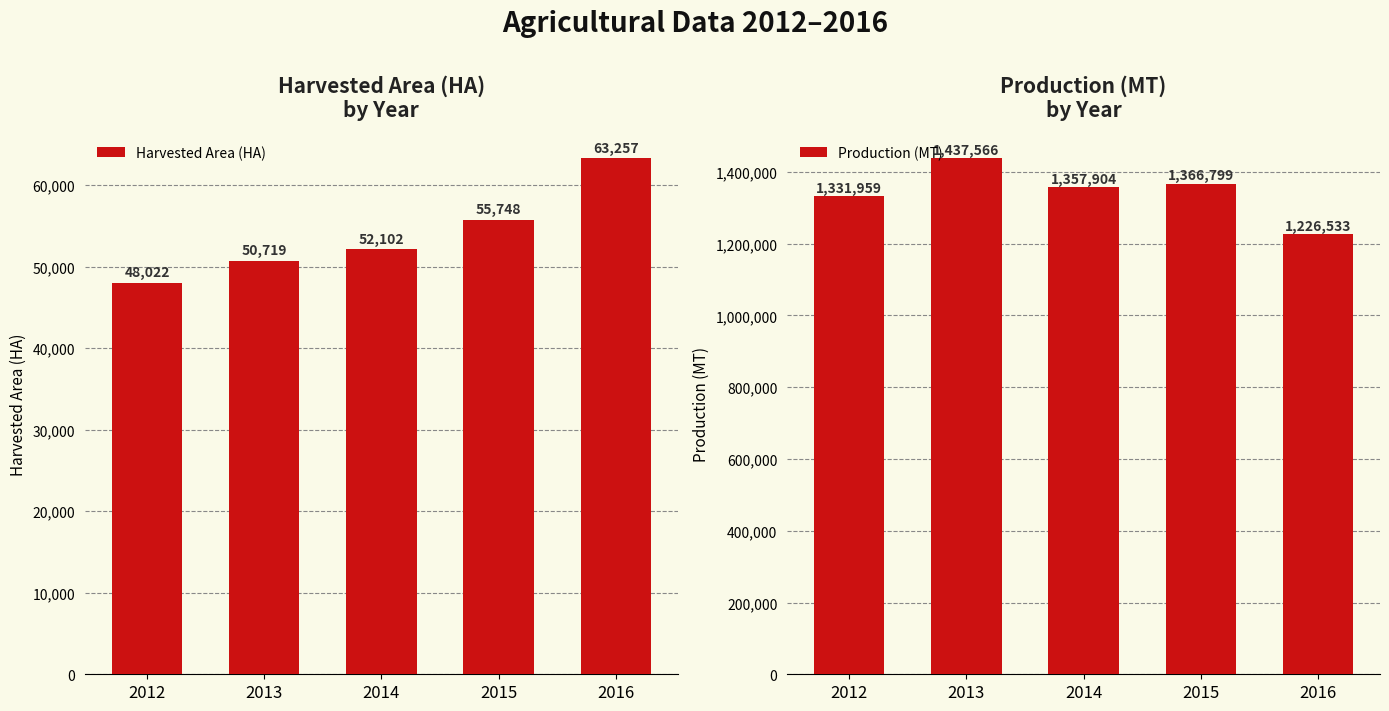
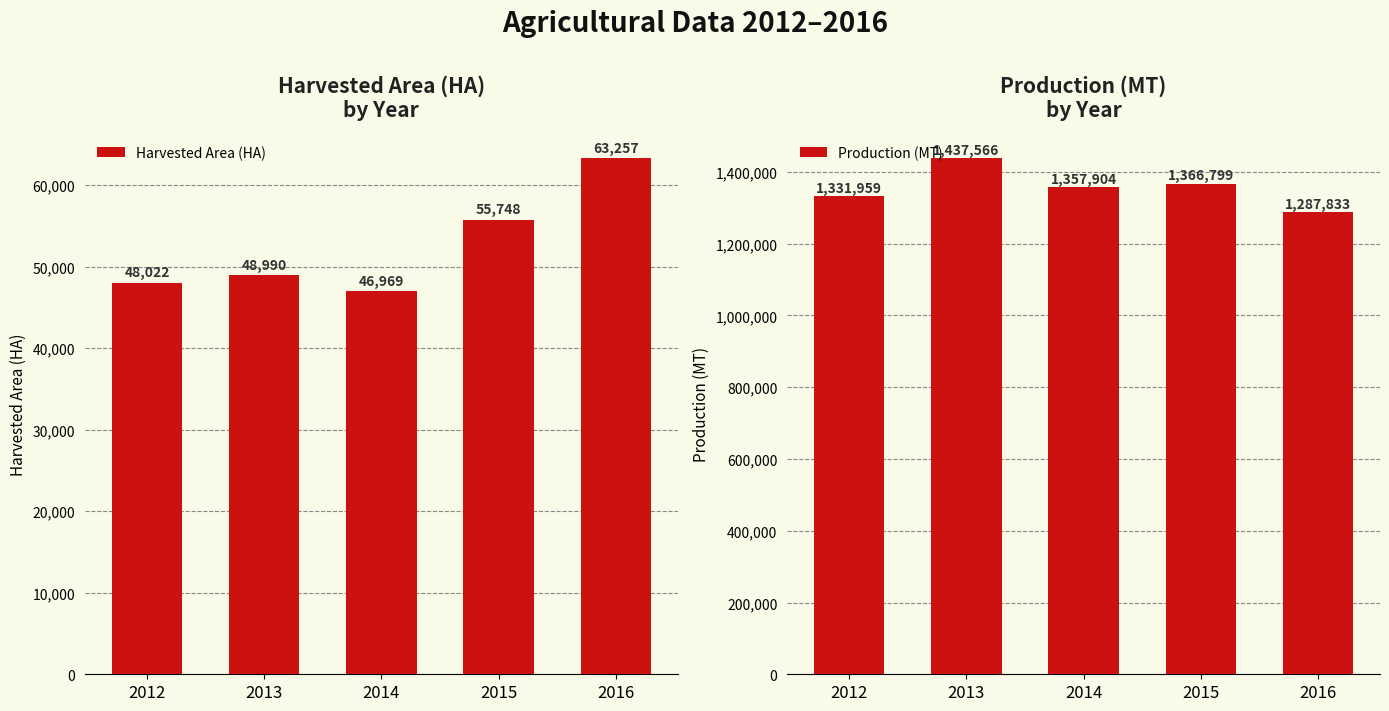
  {
    "Harvested Area (HA) by Year": {
      "2012": "48,022",
-     "2013": "50,719",
-     "2014": "52,102",
+     "2013": "48,990",
+     "2014": "46,969",
      "2015": "55,748",
      "2016": "63,257"
    },
    "Production (MT) by Year": {
      "2012": "1,331,959",
      "2013": "1,437,566",
      "2014": "1,357,904",
      "2015": "1,366,799",
-     "2016": "1,226,533"
+     "2016": "1,287,833"
    }
  }
